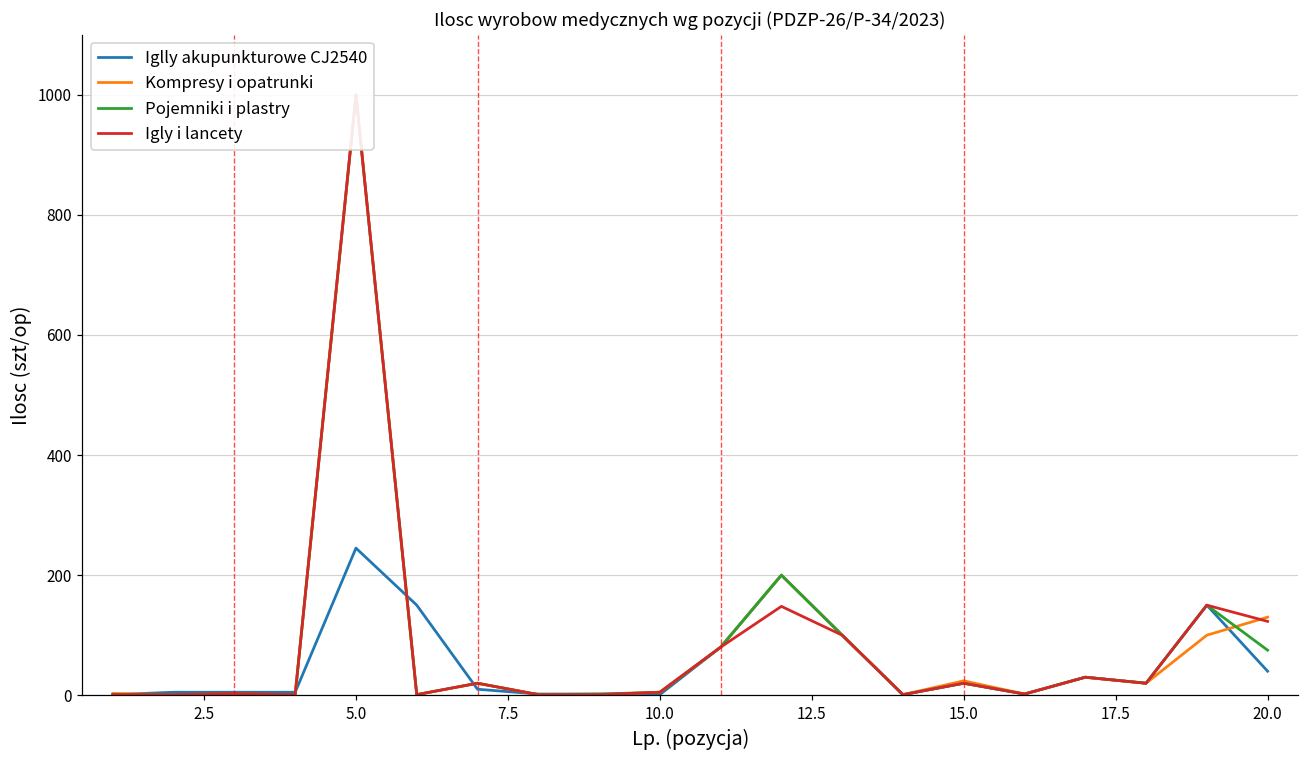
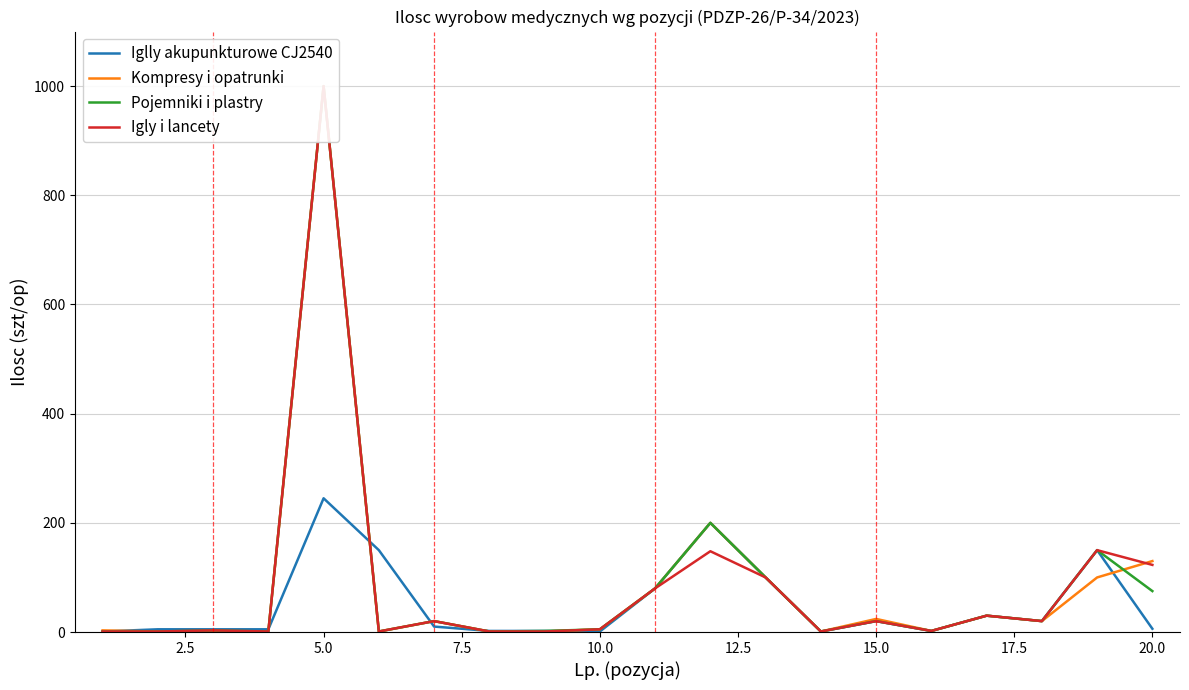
  {
    "Iglly akupunkturowe CJ2540": {
      "5.0": 250,
-     "20.0": 40
+     "20.0": 10
    },
    "Kompresy i opatrunki": {
      "20.0": 130
    },
    "Pojemniki i plastry": {
      "20.0": 80
    },
    "Igly i lancety": {
      "20.0": 120
    }
  }
